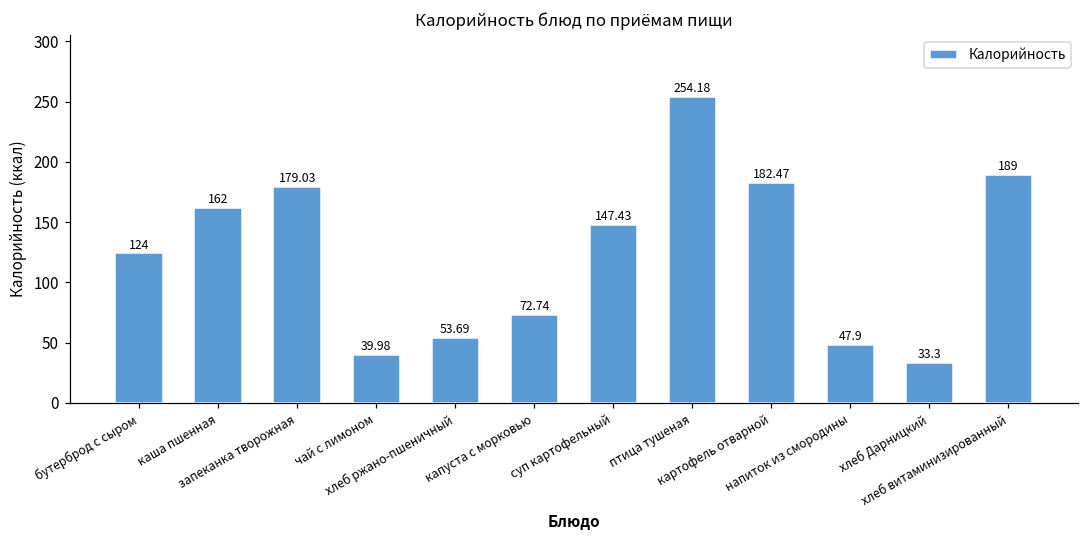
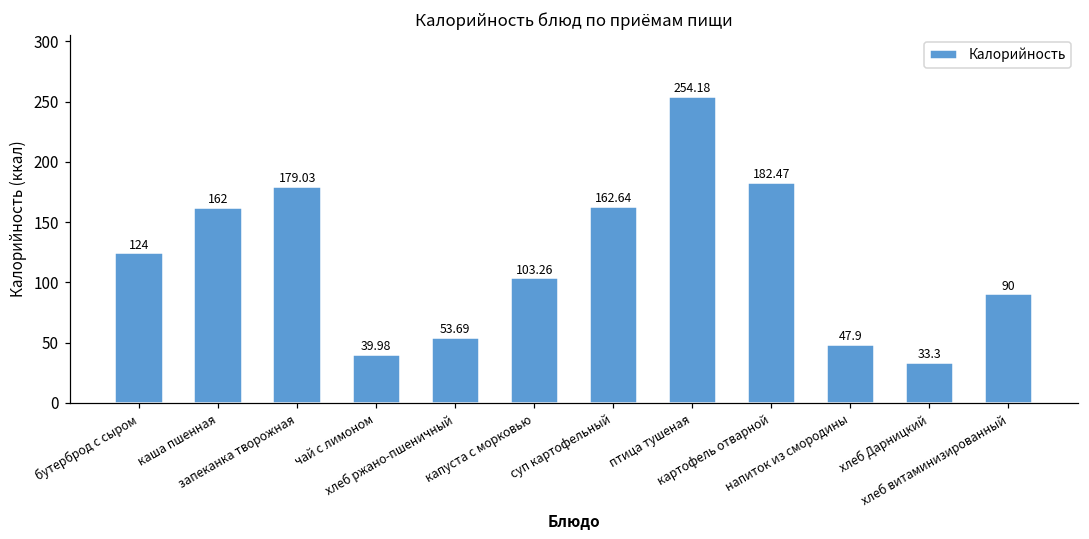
  {
    "бутерброд с сыром": 124,
    "каша пшенная": 162,
    "запеканка творожная": 179.03,
    "чай с лимоном": 39.98,
    "хлеб ржано-пшеничный": 53.69,
-   "капуста с морковью": 72.74,
-   "суп картофельный": 147.43,
+   "капуста с морковью": 103.26,
+   "суп картофельный": 162.64,
    "птица тушеная": 254.18,
    "картофель отварной": 182.47,
    "напиток из смородины": 47.9,
    "хлеб Дарницкий": 33.3,
-   "хлеб витаминизированный": 189
+   "хлеб витаминизированный": 90
  }
